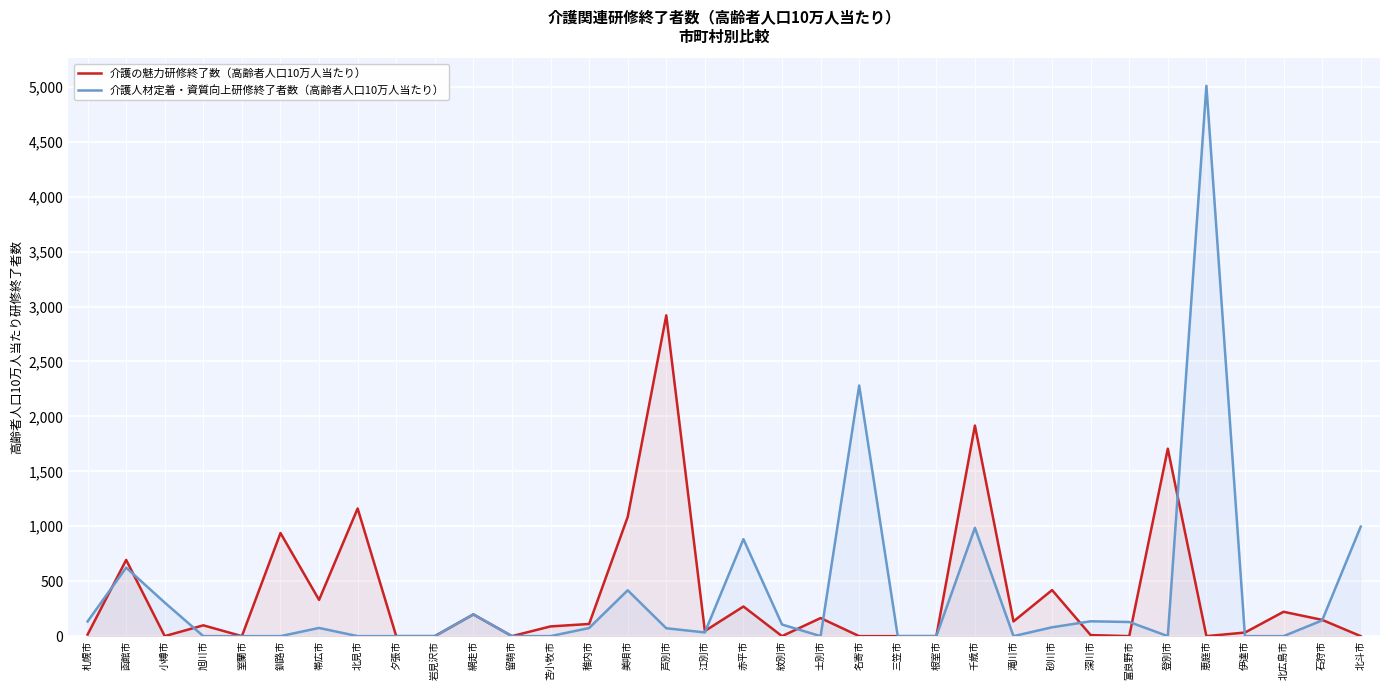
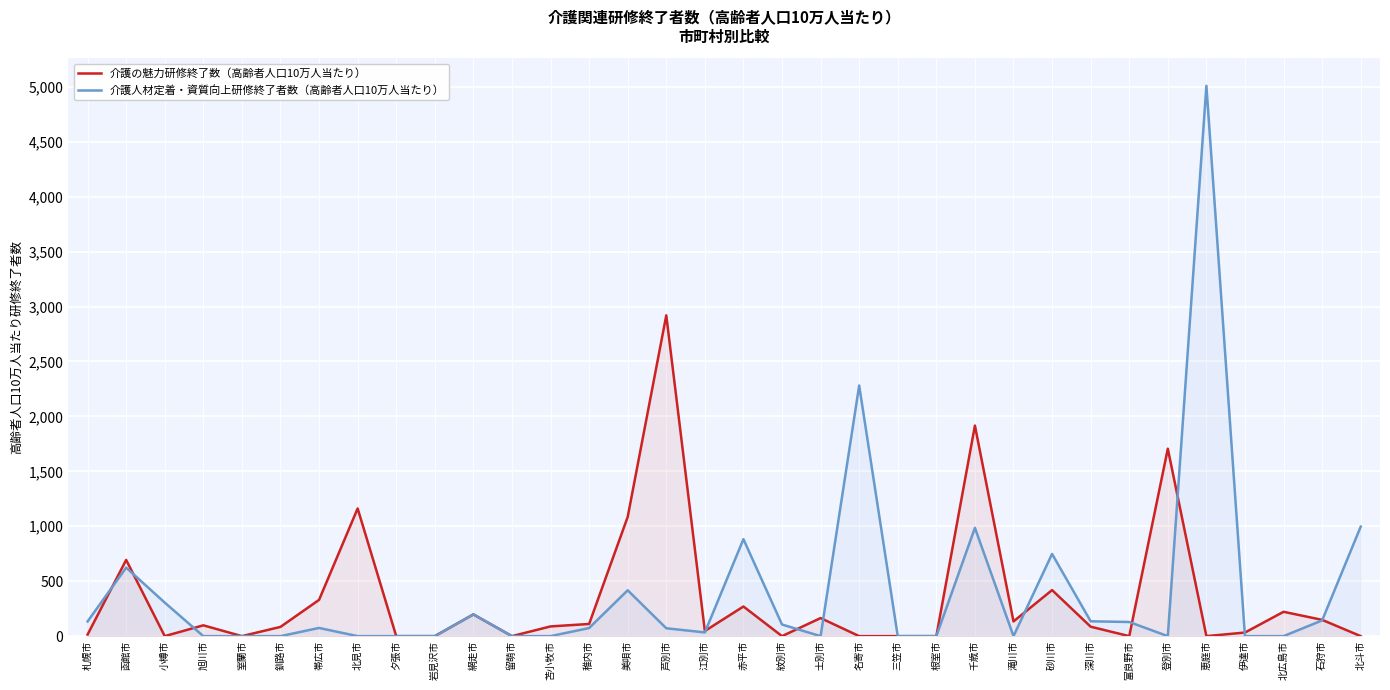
  {
    "介護の魅力研修終了数（高齢者人口10万人当たり）": {
      "札幌市": "10",
      "函館市": "690",
      "小樽市": "0",
      "旭川市": "100",
-     "釧路市": "940",
+     "釧路市": "80",
      "帯広市": "330",
      "北見市": "1,160",
      "苫小牧市": "90",
      "稚内市": "110",
      "美唄市": "1,090",
      "芦別市": "2,920",
      "赤平市": "270",
      "紋別市": "0",
      "士別市": "160",
      "名寄市": "0",
      "千歳市": "1,920",
      "滝川市": "130",
      "砂川市": "420",
-     "深川市": "10",
+     "深川市": "90",
      "富良野市": "0",
      "登別市": "1,710",
      "恵庭市": "0",
      "伊達市": "30",
      "北広島市": "220",
      "北斗市": "0"
    },
    "介護人材定着・資質向上研修終了者数（高齢者人口10万人当たり）": {
      "札幌市": "130",
      "函館市": "620",
      "小樽市": "310",
      "旭川市": "0",
      "釧路市": "0",
      "帯広市": "70",
      "北見市": "0",
      "苫小牧市": "0",
      "稚内市": "70",
      "美唄市": "420",
      "芦別市": "70",
      "赤平市": "880",
      "紋別市": "110",
      "士別市": "0",
      "名寄市": "2,280",
      "千歳市": "990",
      "滝川市": "0",
-     "砂川市": "80",
+     "砂川市": "750",
      "深川市": "140",
      "富良野市": "130",
      "登別市": "0",
      "恵庭市": "5,010",
      "伊達市": "0",
      "北広島市": "0",
      "北斗市": "1,000"
    }
  }
